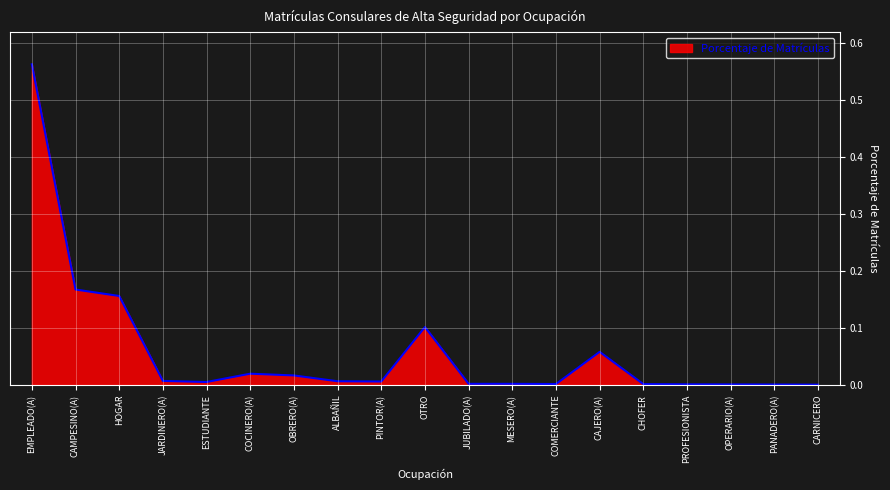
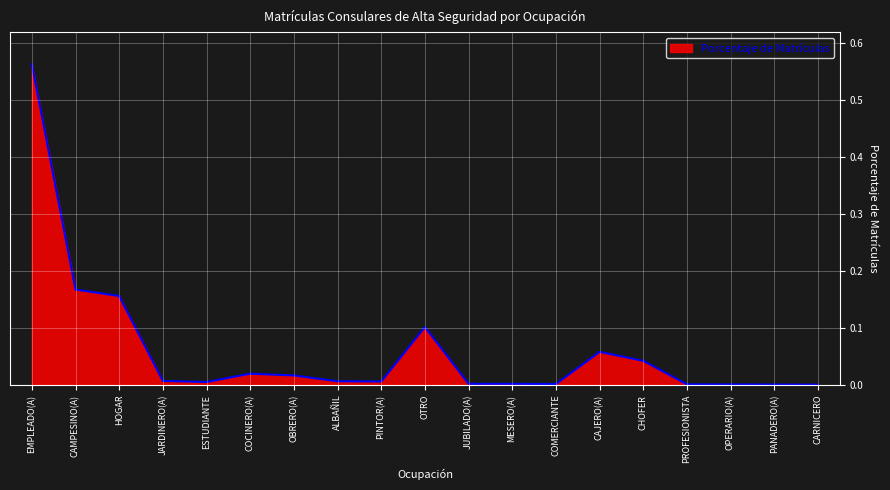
  {
    "EMPLEADO(A)": 0.56,
    "CAMPESINO(A)": 0.17,
    "HOGAR": 0.16,
    "JARDINERO(A)": 0.01,
    "ESTUDIANTE": 0.01,
    "COCINERO(A)": 0.02,
    "OBRERO(A)": 0.02,
    "ALBAÑIL": 0.01,
    "PINTOR(A)": 0.01,
    "OTRO": 0.10,
    "JUBILADO(A)": 0.00,
    "MESERO(A)": 0.00,
    "COMERCIANTE": 0.00,
    "CAJERO(A)": 0.06,
-   "CHOFER": 0.00,
+   "CHOFER": 0.04,
    "PROFESIONISTA": 0.00,
    "OPERARIO(A)": 0.00,
    "PANADERO(A)": 0.00,
    "CARNICERO": 0.00
  }
